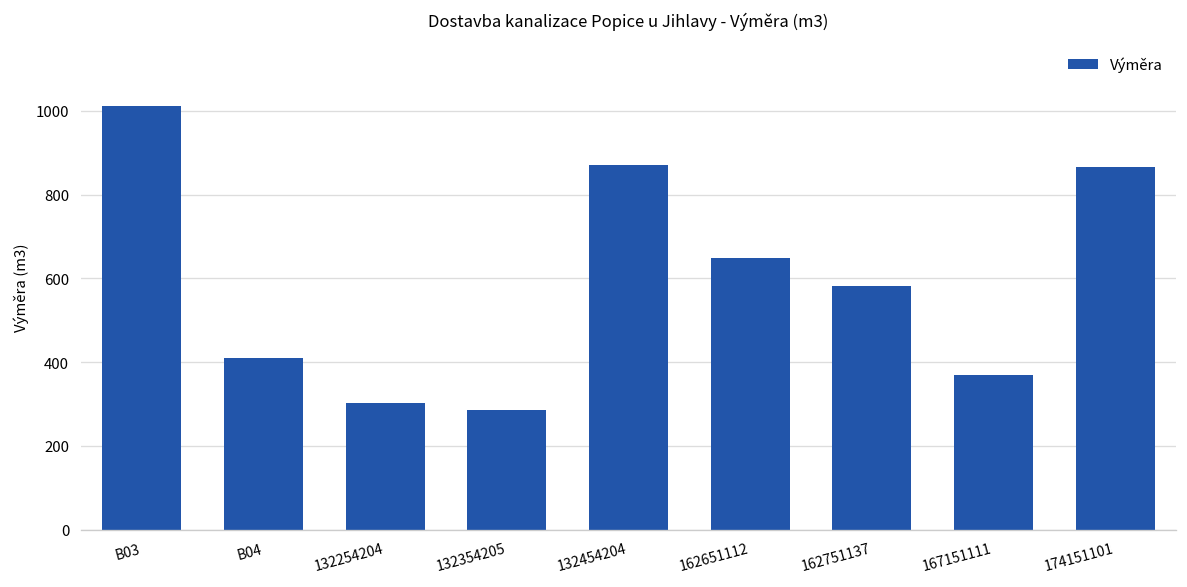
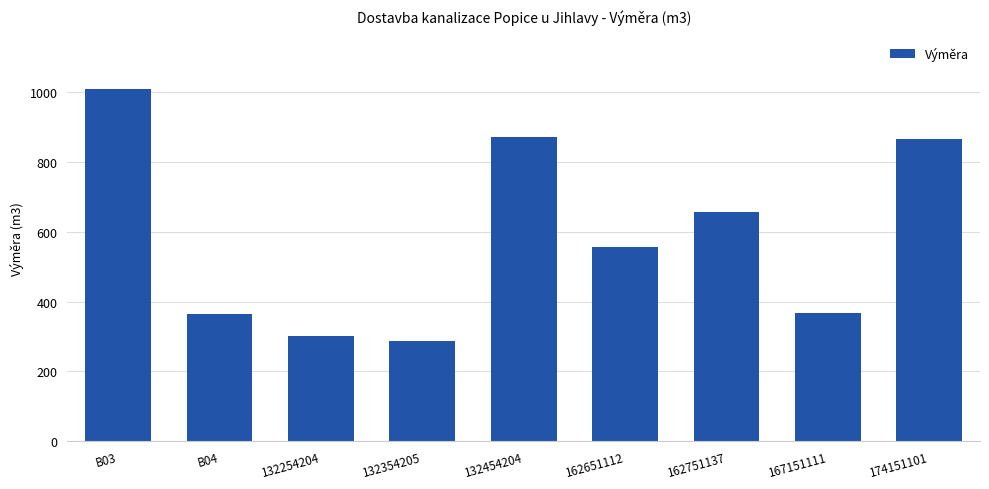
  {
    "B03": 1010,
-   "B04": 410,
+   "B04": 370,
    "132254204": 300,
    "132354205": 290,
    "132454204": 870,
-   "162651112": 650,
-   "162751137": 580,
+   "162651112": 560,
+   "162751137": 660,
    "167151111": 370,
    "174151101": 870
  }
